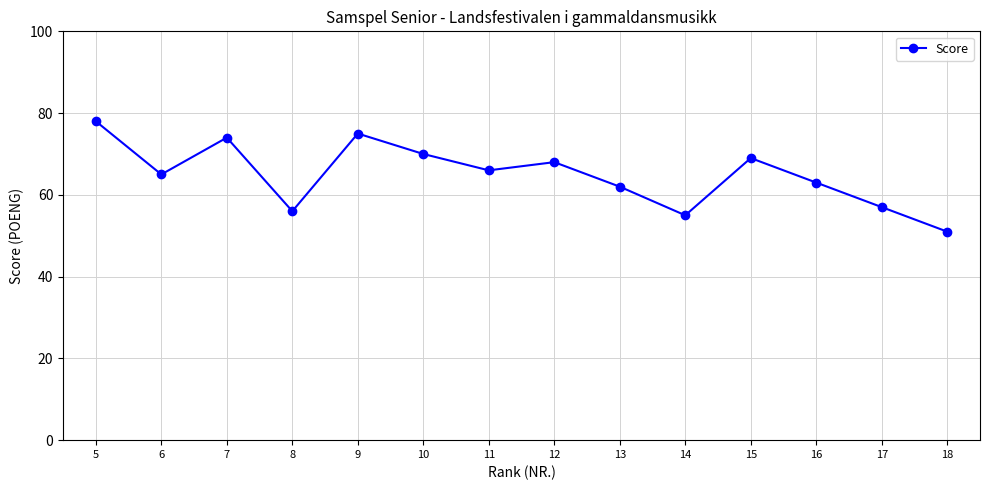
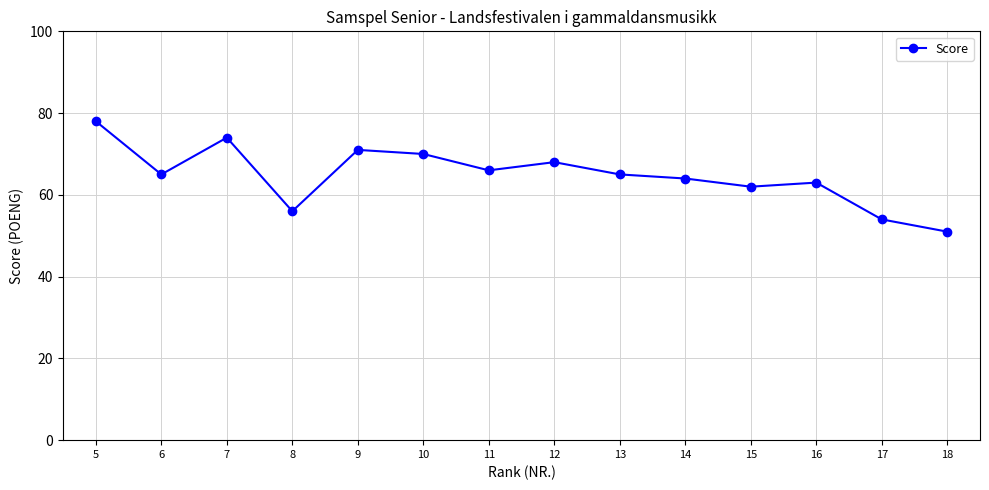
  {
    "5": 78,
    "6": 65,
    "7": 74,
    "8": 56,
-   "9": 75,
+   "9": 71,
    "10": 70,
    "11": 66,
    "12": 68,
-   "13": 62,
-   "14": 55,
-   "15": 69,
+   "13": 65,
+   "14": 64,
+   "15": 62,
    "16": 63,
-   "17": 57,
+   "17": 54,
    "18": 51
  }
